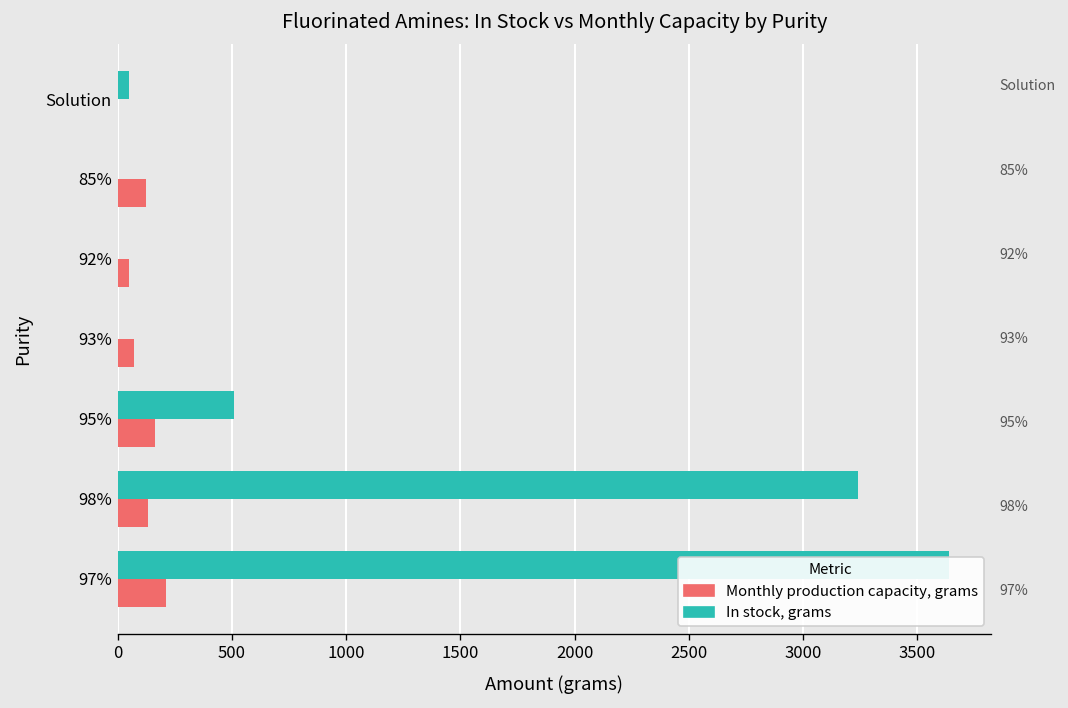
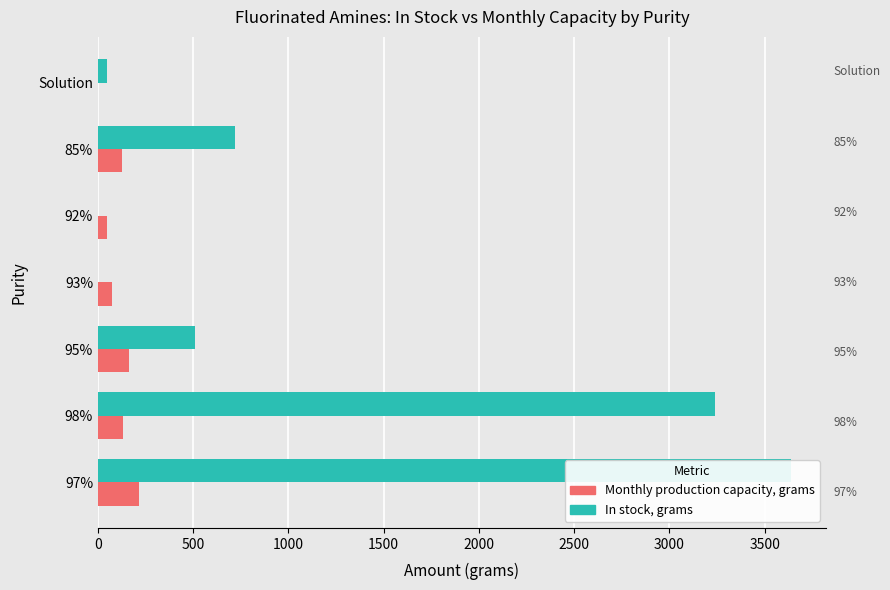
  {
    "In stock, grams": {
      "Solution": 50,
-     "85%": 0,
+     "85%": 720,
      "92%": 0,
      "93%": 0,
      "95%": 510,
      "98%": 3240
    },
    "Monthly production capacity, grams": {
      "Solution": 0,
      "85%": 130,
      "92%": 50,
      "93%": 70,
      "95%": 170,
      "98%": 130,
      "97%": 210
    }
  }
